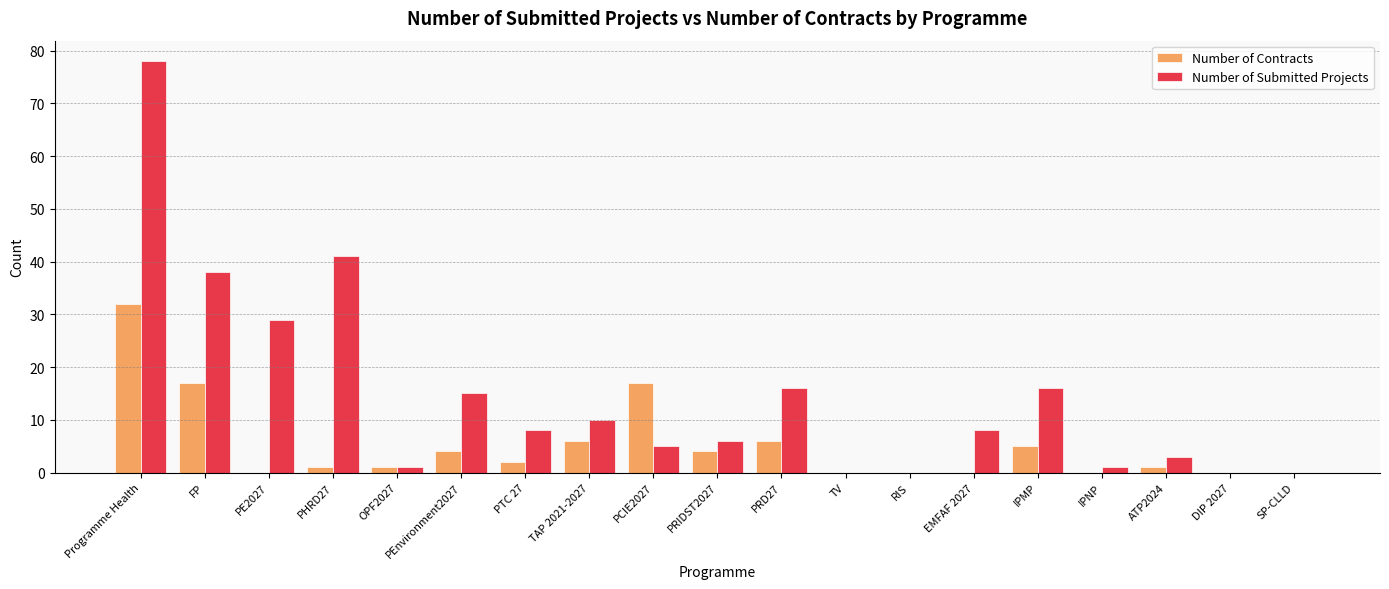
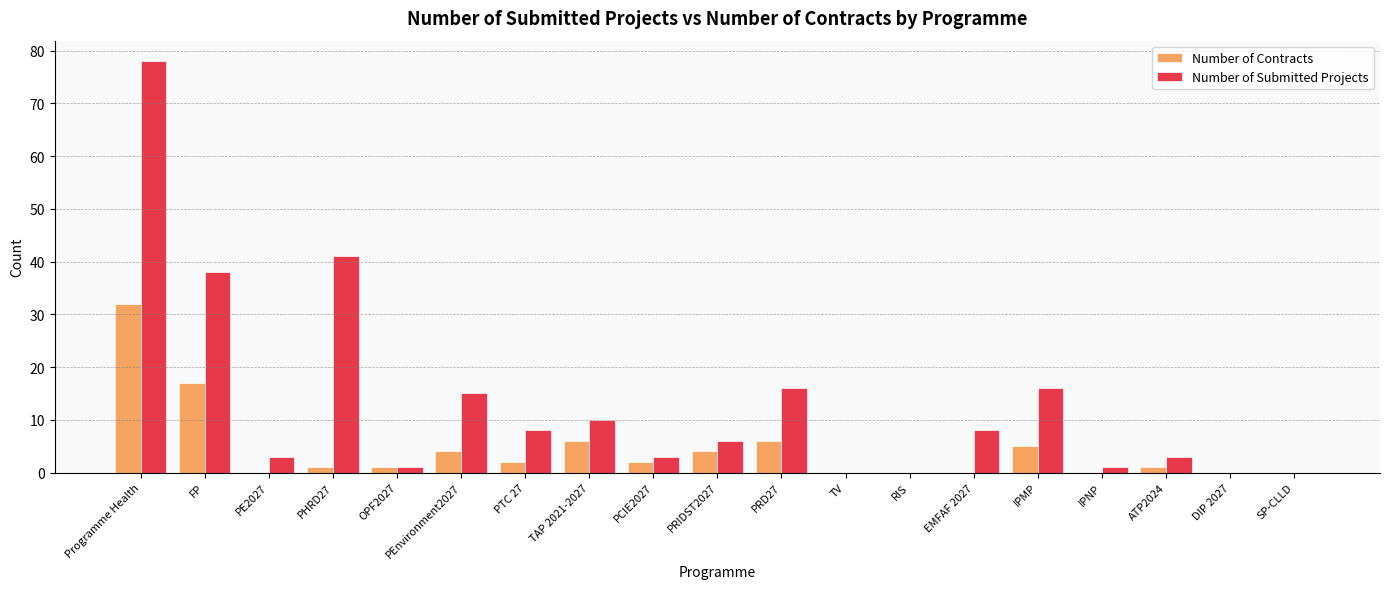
  {
    "Number of Contracts": {
      "Programme Health": 32,
      "FP": 17,
      "PE2027": 0,
      "PHRD27": 1,
      "OPF2027": 1,
      "PEnvironment2027": 4,
      "PTC 27": 2,
      "TAP 2021-2027": 6,
-     "PCIE2027": 17,
+     "PCIE2027": 2,
      "PRIDST2027": 4,
      "PRD27": 6,
      "TV": 0,
      "RIS": 0,
      "EMFAF 2027": 0,
      "IPMP": 5,
      "IPNP": 0,
      "ATP2024": 1,
      "DIP 2027": 0,
      "SP-CLLD": 0
    },
    "Number of Submitted Projects": {
      "Programme Health": 78,
      "FP": 38,
-     "PE2027": 29,
+     "PE2027": 3,
      "PHRD27": 41,
      "OPF2027": 1,
      "PEnvironment2027": 15,
      "PTC 27": 8,
      "TAP 2021-2027": 10,
-     "PCIE2027": 5,
+     "PCIE2027": 3,
      "PRIDST2027": 6,
      "PRD27": 16,
      "TV": 0,
      "RIS": 0,
      "EMFAF 2027": 8,
      "IPMP": 16,
      "IPNP": 1,
      "ATP2024": 3,
      "DIP 2027": 0,
      "SP-CLLD": 0
    }
  }
